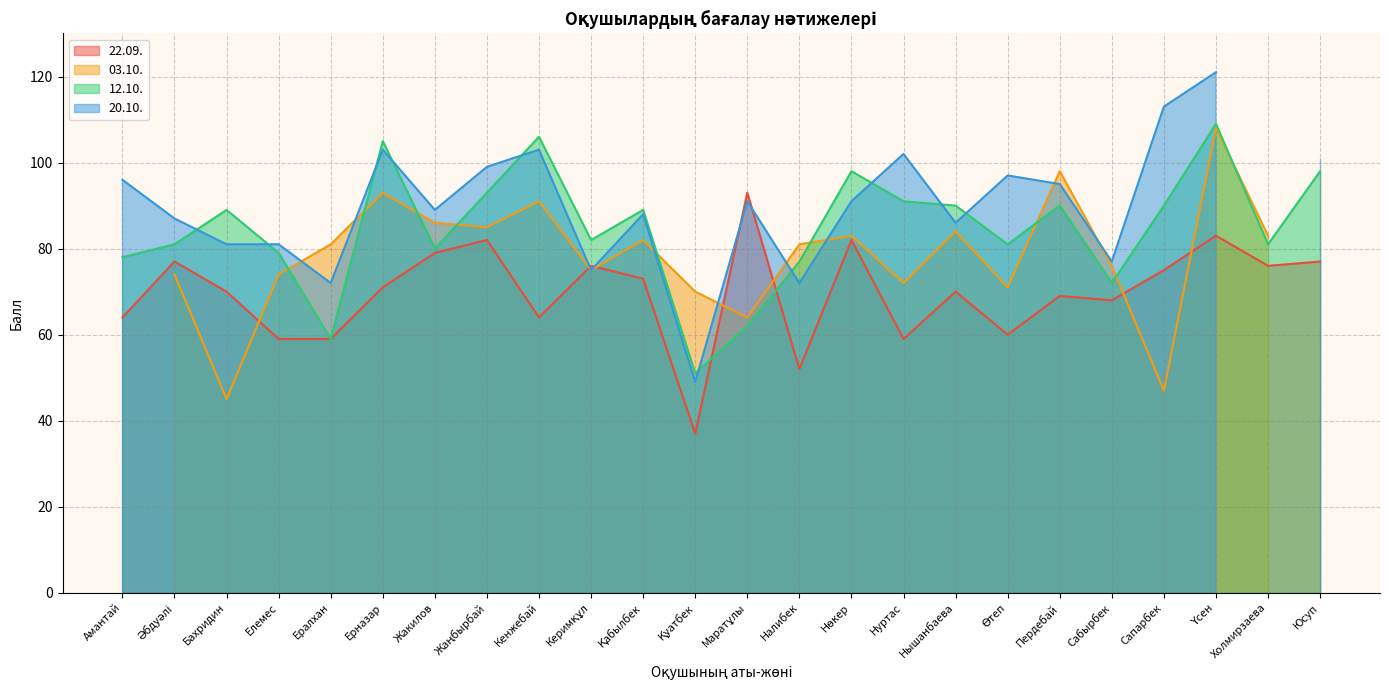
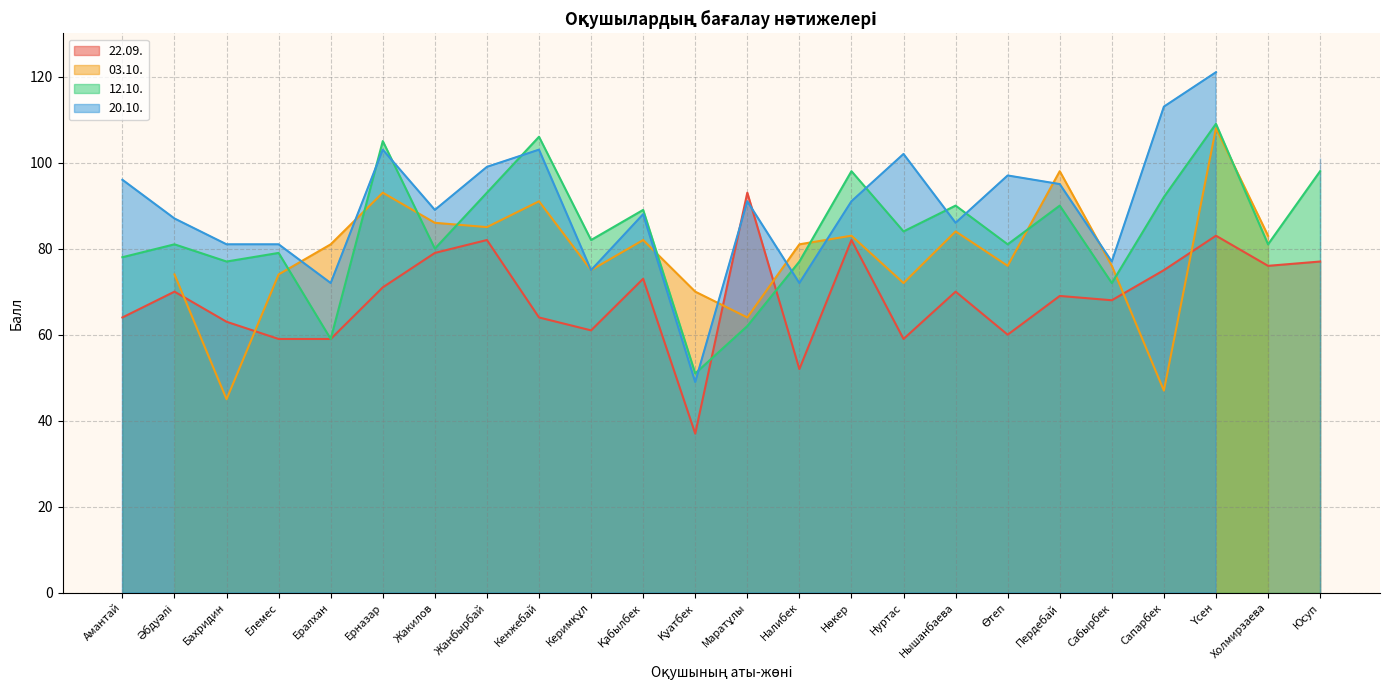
  {
    "22.09.": {
      "Амантай": 64,
-     "Әбдуәлі": 77,
-     "Бахридин": 70,
+     "Әбдуәлі": 70,
+     "Бахридин": 63,
      "Елемес": 59,
      "Ерназар": 71,
      "Жакилов": 79,
      "Жаңбырбай": 82,
      "Кенжебай": 64,
-     "Керимқұл": 76,
+     "Керимқұл": 61,
      "Қабылбек": 73,
      "Қуатбек": 37,
      "Маратұлы": 93,
      "Налибек": 52,
      "Нөкер": 82,
      "Нуртас": 59,
      "Нышанбаева": 70,
      "Өтеп": 60,
      "Пердебай": 69,
      "Сабырбек": 68,
      "Сапарбек": 75,
      "Үсен": 83,
      "Холмирзаева": 76,
      "Юсуп": 77
    },
    "03.10.": {
      "Әбдуәлі": 74,
      "Бахридин": 45,
      "Елемес": 74,
      "Ералхан": 81,
      "Ерназар": 93,
      "Жакилов": 86,
      "Жаңбырбай": 85,
      "Кенжебай": 91,
      "Қабылбек": 82,
      "Қуатбек": 70,
      "Маратұлы": 64,
      "Налибек": 81,
      "Нөкер": 83,
      "Нуртас": 72,
      "Нышанбаева": 84,
-     "Өтеп": 71,
+     "Өтеп": 76,
      "Пердебай": 98,
      "Сабырбек": 76,
      "Сапарбек": 47,
      "Үсен": 108,
      "Холмирзаева": 83
    },
    "12.10.": {
      "Амантай": 78,
      "Әбдуәлі": 81,
-     "Бахридин": 89,
+     "Бахридин": 77,
      "Елемес": 79,
      "Ерназар": 105,
      "Жакилов": 80,
      "Жаңбырбай": 93,
      "Кенжебай": 106,
      "Керимқұл": 82,
      "Қабылбек": 89,
      "Қуатбек": 51,
      "Маратұлы": 62,
      "Налибек": 77,
      "Нөкер": 98,
-     "Нуртас": 91,
+     "Нуртас": 84,
      "Нышанбаева": 90,
      "Өтеп": 81,
      "Пердебай": 90,
      "Сабырбек": 72,
-     "Сапарбек": 90,
+     "Сапарбек": 92,
      "Үсен": 109,
      "Холмирзаева": 81,
      "Юсуп": 98
    }
  }
